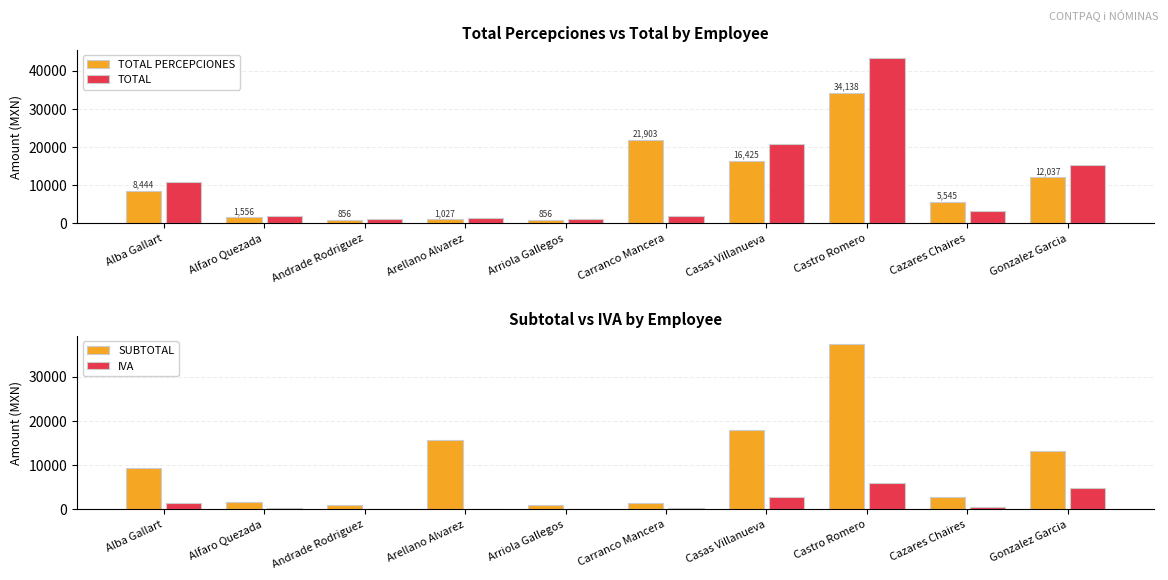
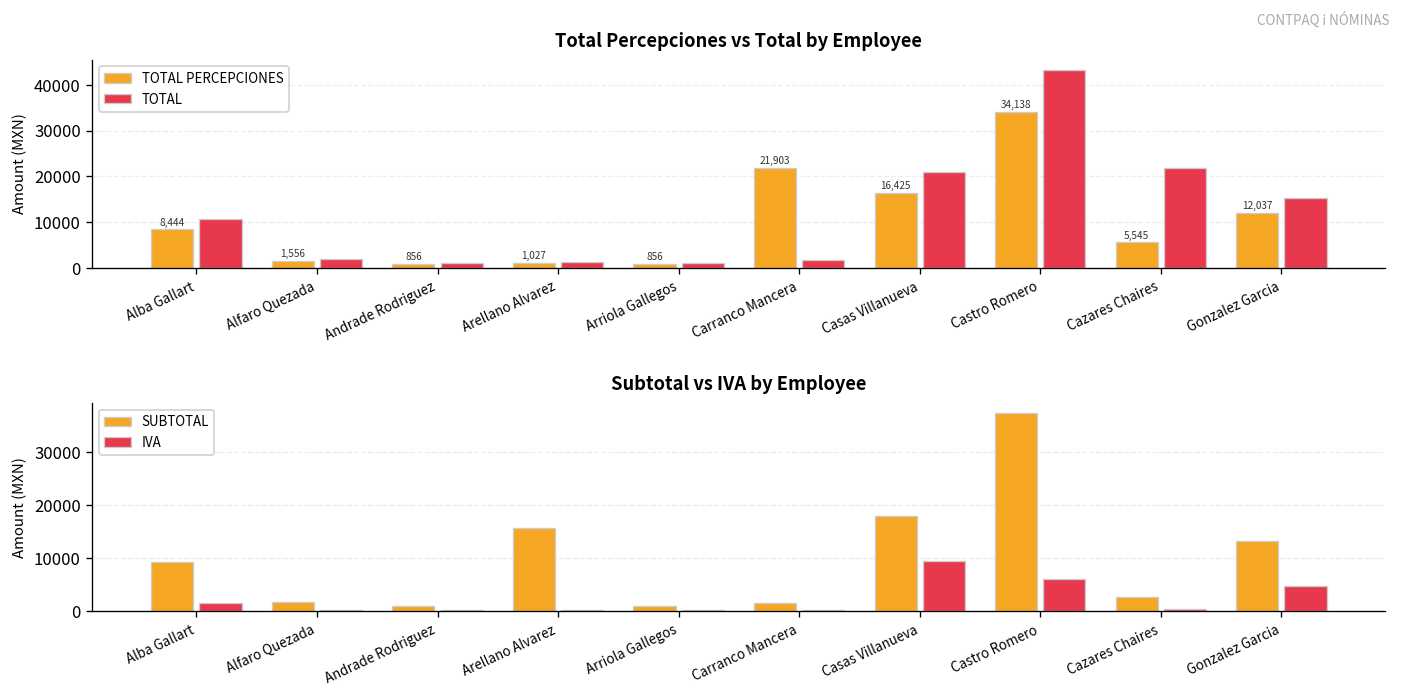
  {
    "Total Percepciones vs Total by Employee": {
      "TOTAL PERCEPCIONES": {
        "Alba Gallart": "8,444",
        "Alfaro Quezada": "1,556",
        "Andrade Rodriguez": "856",
        "Arellano Alvarez": "1,027",
        "Arriola Gallegos": "856",
        "Carranco Mancera": "21,903",
        "Casas Villanueva": "16,425",
        "Castro Romero": "34,138",
        "Cazares Chaires": "5,545",
        "Gonzalez Garcia": "12,037"
      },
      "TOTAL": {
        "Alba Gallart": "11000",
        "Alfaro Quezada": "2000",
        "Andrade Rodriguez": "1000",
        "Arellano Alvarez": "1000",
        "Arriola Gallegos": "1000",
        "Carranco Mancera": "2000",
        "Casas Villanueva": "21000",
        "Castro Romero": "43000",
-       "Cazares Chaires": "3000",
+       "Cazares Chaires": "22000",
        "Gonzalez Garcia": "15000"
      }
    },
    "Subtotal vs IVA by Employee": {
      "SUBTOTAL": {
        "Alba Gallart": "9000",
        "Alfaro Quezada": "2000",
        "Andrade Rodriguez": "1000",
        "Arellano Alvarez": "16000",
        "Arriola Gallegos": "1000",
        "Carranco Mancera": "2000",
        "Casas Villanueva": "18000",
        "Castro Romero": "37000",
        "Cazares Chaires": "3000",
        "Gonzalez Garcia": "13000"
      },
      "IVA": {
        "Alba Gallart": "1000",
-       "Casas Villanueva": "3000",
+       "Casas Villanueva": "9000",
        "Castro Romero": "6000",
        "Gonzalez Garcia": "5000"
      }
    }
  }
